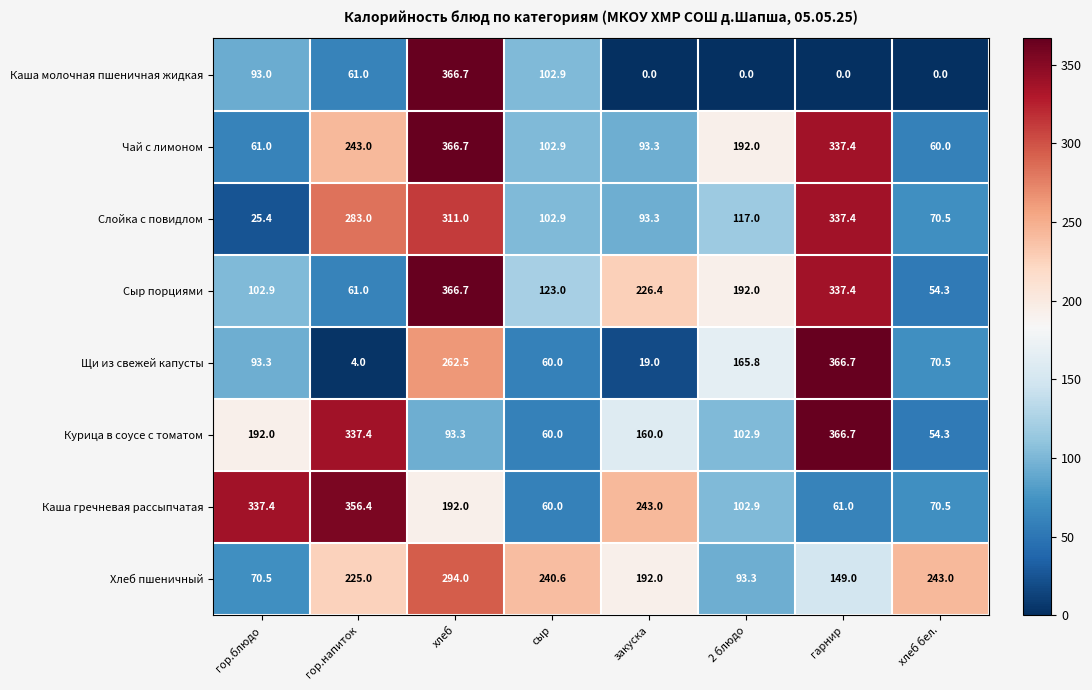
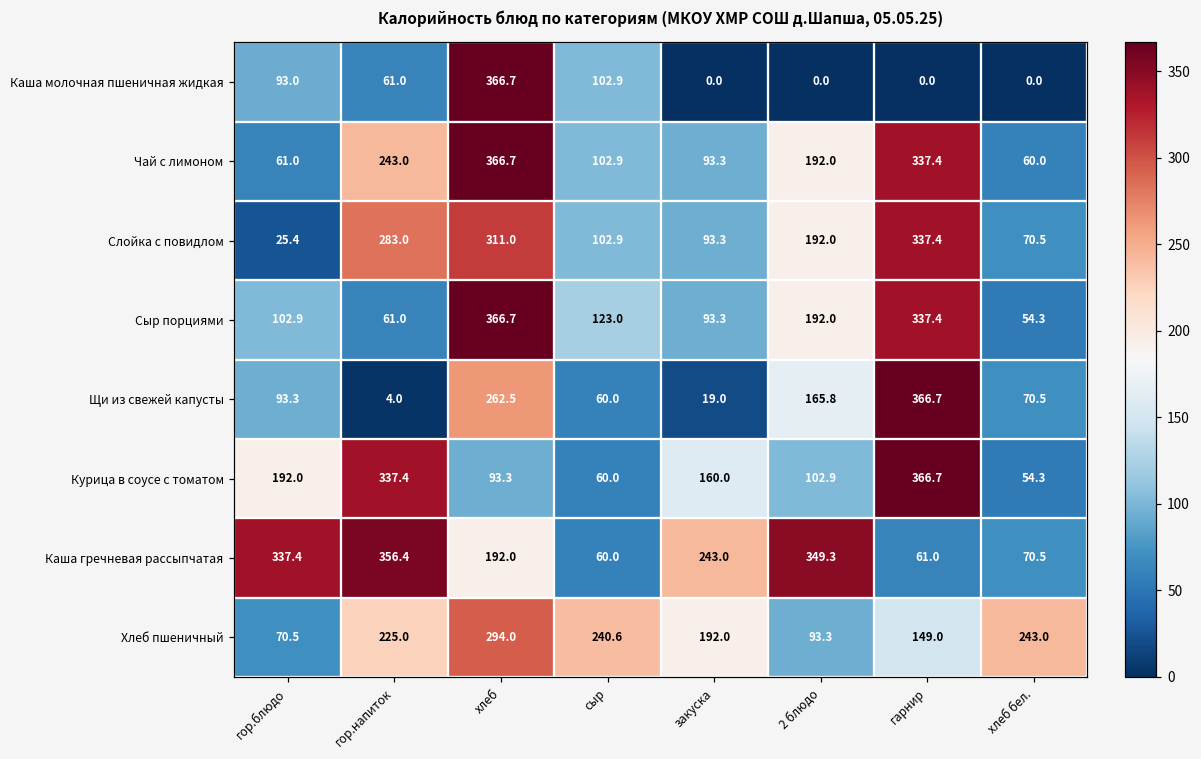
  {
    "Каша молочная пшеничная жидкая": {
      "гор.блюдо": 93.0,
      "гор.напиток": 61.0,
      "хлеб": 366.7,
      "сыр": 102.9,
      "закуска": 0.0,
      "2 блюдо": 0.0,
      "гарнир": 0.0,
      "хлеб бел.": 0.0
    },
    "Чай с лимоном": {
      "гор.блюдо": 61.0,
      "гор.напиток": 243.0,
      "хлеб": 366.7,
      "сыр": 102.9,
      "закуска": 93.3,
      "2 блюдо": 192.0,
      "гарнир": 337.4,
      "хлеб бел.": 60.0
    },
    "Слойка с повидлом": {
      "гор.блюдо": 25.4,
      "гор.напиток": 283.0,
      "хлеб": 311.0,
      "сыр": 102.9,
      "закуска": 93.3,
-     "2 блюдо": 117.0,
+     "2 блюдо": 192.0,
      "гарнир": 337.4,
      "хлеб бел.": 70.5
    },
    "Сыр порциями": {
      "гор.блюдо": 102.9,
      "гор.напиток": 61.0,
      "хлеб": 366.7,
      "сыр": 123.0,
-     "закуска": 226.4,
+     "закуска": 93.3,
      "2 блюдо": 192.0,
      "гарнир": 337.4,
      "хлеб бел.": 54.3
    },
    "Щи из свежей капусты": {
      "гор.блюдо": 93.3,
      "гор.напиток": 4.0,
      "хлеб": 262.5,
      "сыр": 60.0,
      "закуска": 19.0,
      "2 блюдо": 165.8,
      "гарнир": 366.7,
      "хлеб бел.": 70.5
    },
    "Курица в соусе с томатом": {
      "гор.блюдо": 192.0,
      "гор.напиток": 337.4,
      "хлеб": 93.3,
      "сыр": 60.0,
      "закуска": 160.0,
      "2 блюдо": 102.9,
      "гарнир": 366.7,
      "хлеб бел.": 54.3
    },
    "Каша гречневая рассыпчатая": {
      "гор.блюдо": 337.4,
      "гор.напиток": 356.4,
      "хлеб": 192.0,
      "сыр": 60.0,
      "закуска": 243.0,
-     "2 блюдо": 102.9,
+     "2 блюдо": 349.3,
      "гарнир": 61.0,
      "хлеб бел.": 70.5
    },
    "Хлеб пшеничный": {
      "гор.блюдо": 70.5,
      "гор.напиток": 225.0,
      "хлеб": 294.0,
      "сыр": 240.6,
      "закуска": 192.0,
      "2 блюдо": 93.3,
      "гарнир": 149.0,
      "хлеб бел.": 243.0
    }
  }
